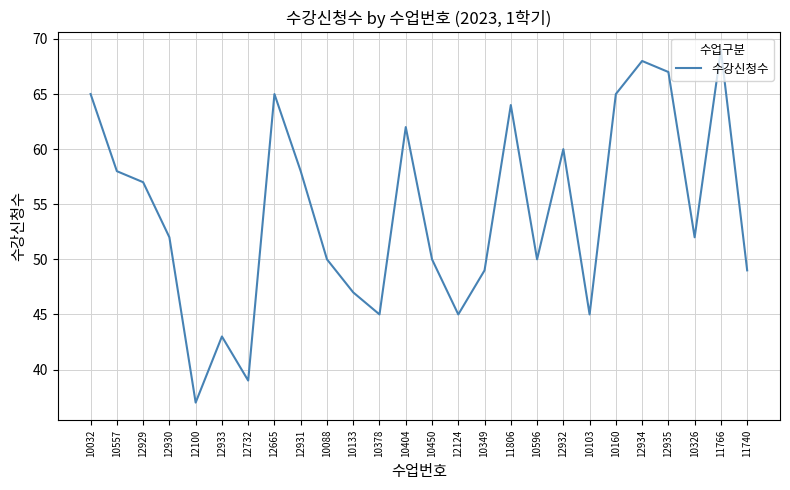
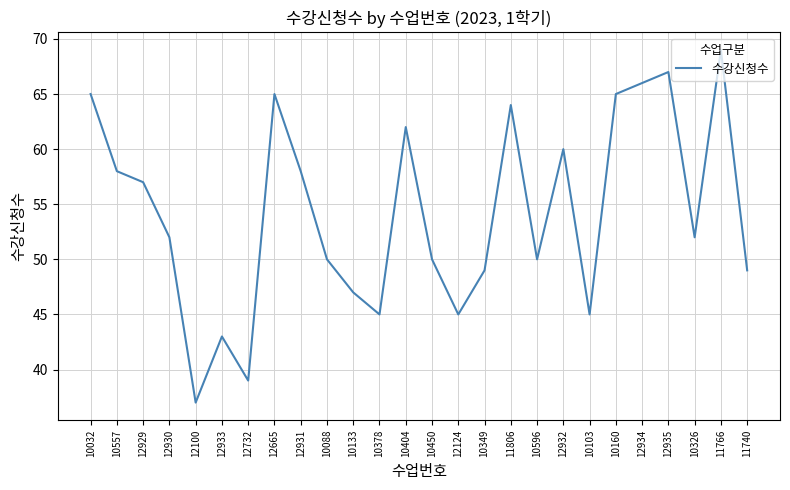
  {
    "10032": 65,
    "10557": 58,
    "12929": 57,
    "12930": 52,
    "12100": 37,
    "12933": 43,
    "12732": 39,
    "12665": 65,
    "12931": 58,
    "10088": 50,
    "10133": 47,
    "10378": 45,
    "10404": 62,
    "10450": 50,
    "12124": 45,
    "10349": 49,
    "11806": 64,
    "10596": 50,
    "12932": 60,
    "10103": 45,
    "10160": 65,
-   "12934": 68,
+   "12934": 66,
    "12935": 67,
    "10326": 52,
    "11740": 49
  }
